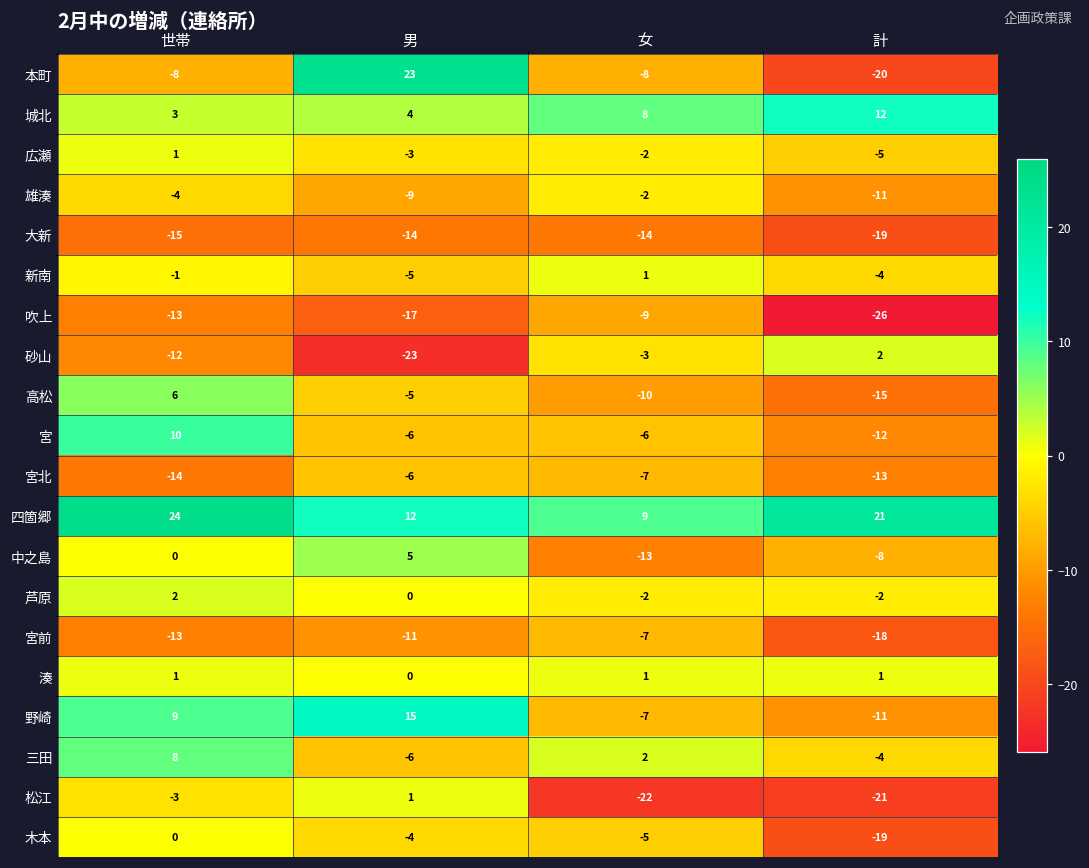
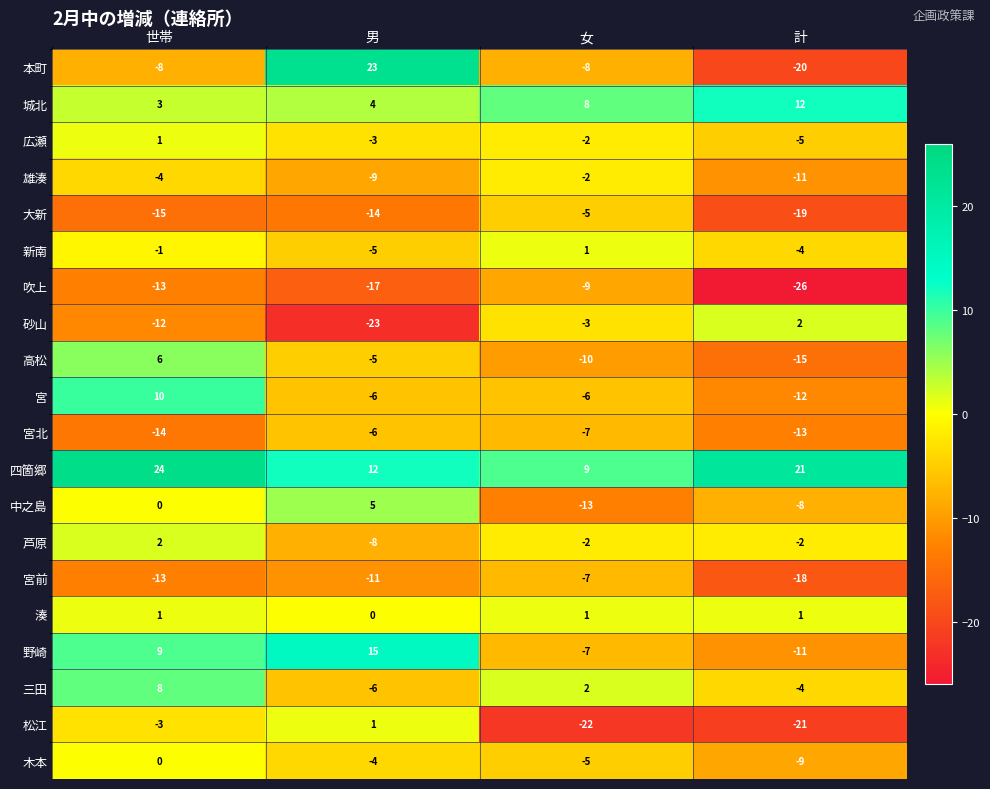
  {
    "本町": {
      "世帯": -8,
      "男": 23,
      "女": -8,
      "計": -20
    },
    "城北": {
      "世帯": 3,
      "男": 4,
      "女": 8,
      "計": 12
    },
    "広瀬": {
      "世帯": 1,
      "男": -3,
      "女": -2,
      "計": -5
    },
    "雄湊": {
      "世帯": -4,
      "男": -9,
      "女": -2,
      "計": -11
    },
    "大新": {
      "世帯": -15,
      "男": -14,
-     "女": -14,
+     "女": -5,
      "計": -19
    },
    "新南": {
      "世帯": -1,
      "男": -5,
      "女": 1,
      "計": -4
    },
    "吹上": {
      "世帯": -13,
      "男": -17,
      "女": -9,
      "計": -26
    },
    "砂山": {
      "世帯": -12,
      "男": -23,
      "女": -3,
      "計": 2
    },
    "高松": {
      "世帯": 6,
      "男": -5,
      "女": -10,
      "計": -15
    },
    "宮": {
      "世帯": 10,
      "男": -6,
      "女": -6,
      "計": -12
    },
    "宮北": {
      "世帯": -14,
      "男": -6,
      "女": -7,
      "計": -13
    },
    "四箇郷": {
      "世帯": 24,
      "男": 12,
      "女": 9,
      "計": 21
    },
    "中之島": {
      "世帯": 0,
      "男": 5,
      "女": -13,
      "計": -8
    },
    "芦原": {
      "世帯": 2,
-     "男": 0,
+     "男": -8,
      "女": -2,
      "計": -2
    },
    "宮前": {
      "世帯": -13,
      "男": -11,
      "女": -7,
      "計": -18
    },
    "湊": {
      "世帯": 1,
      "男": 0,
      "女": 1,
      "計": 1
    },
    "野崎": {
      "世帯": 9,
      "男": 15,
      "女": -7,
      "計": -11
    },
    "三田": {
      "世帯": 8,
      "男": -6,
      "女": 2,
      "計": -4
    },
    "松江": {
      "世帯": -3,
      "男": 1,
      "女": -22,
      "計": -21
    },
    "木本": {
      "世帯": 0,
      "男": -4,
      "女": -5,
-     "計": -19
+     "計": -9
    }
  }
